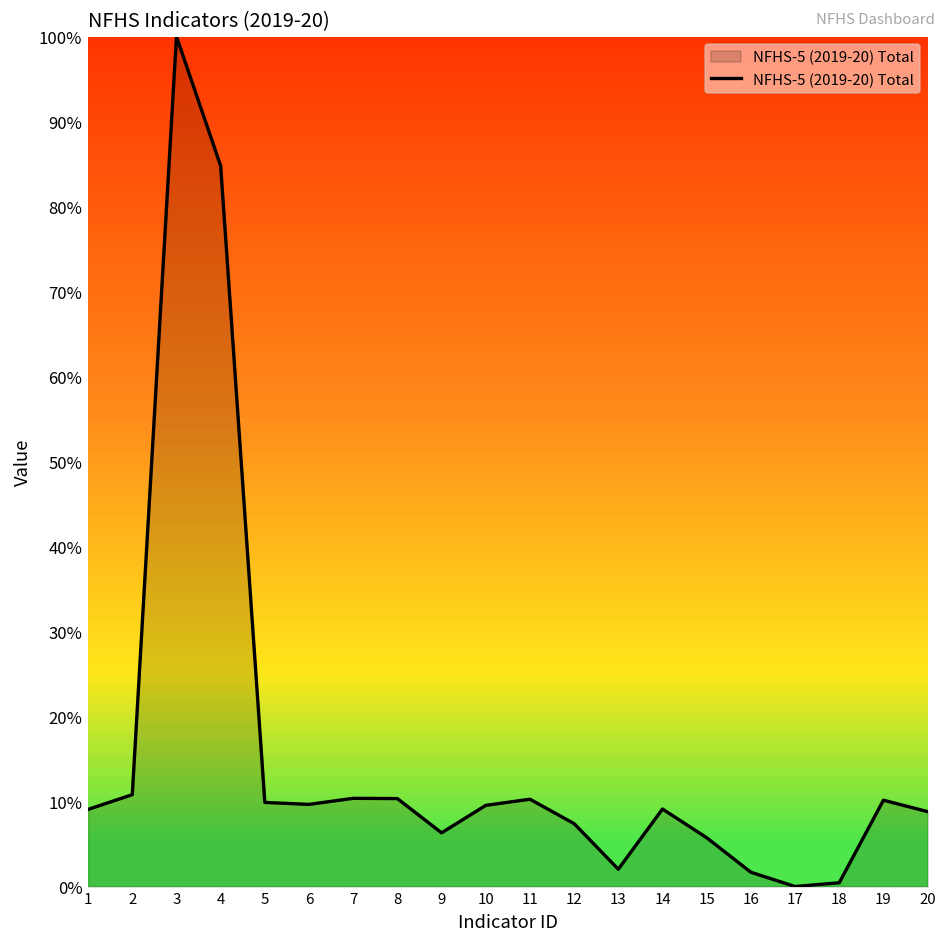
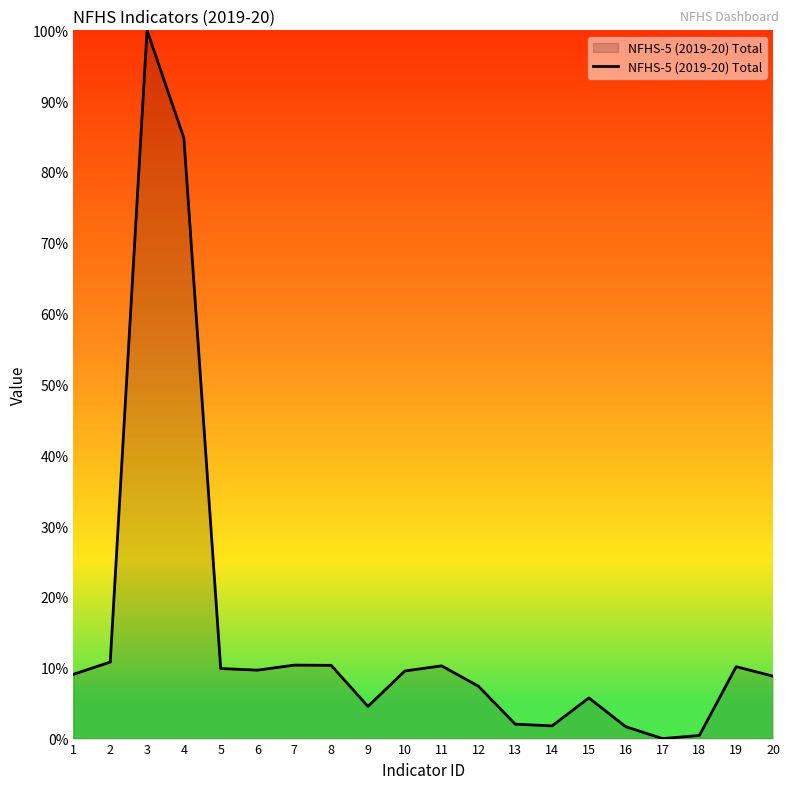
  {
    "1": "9%",
    "2": "11%",
    "3": "100%",
    "4": "85%",
    "5": "10%",
    "6": "10%",
    "7": "10%",
    "8": "10%",
-   "9": "6%",
+   "9": "5%",
    "10": "10%",
    "11": "10%",
    "12": "7%",
    "13": "2%",
-   "14": "9%",
+   "14": "2%",
    "15": "6%",
    "16": "2%",
    "17": "0%",
    "18": "0%",
    "19": "10%",
    "20": "9%"
  }
